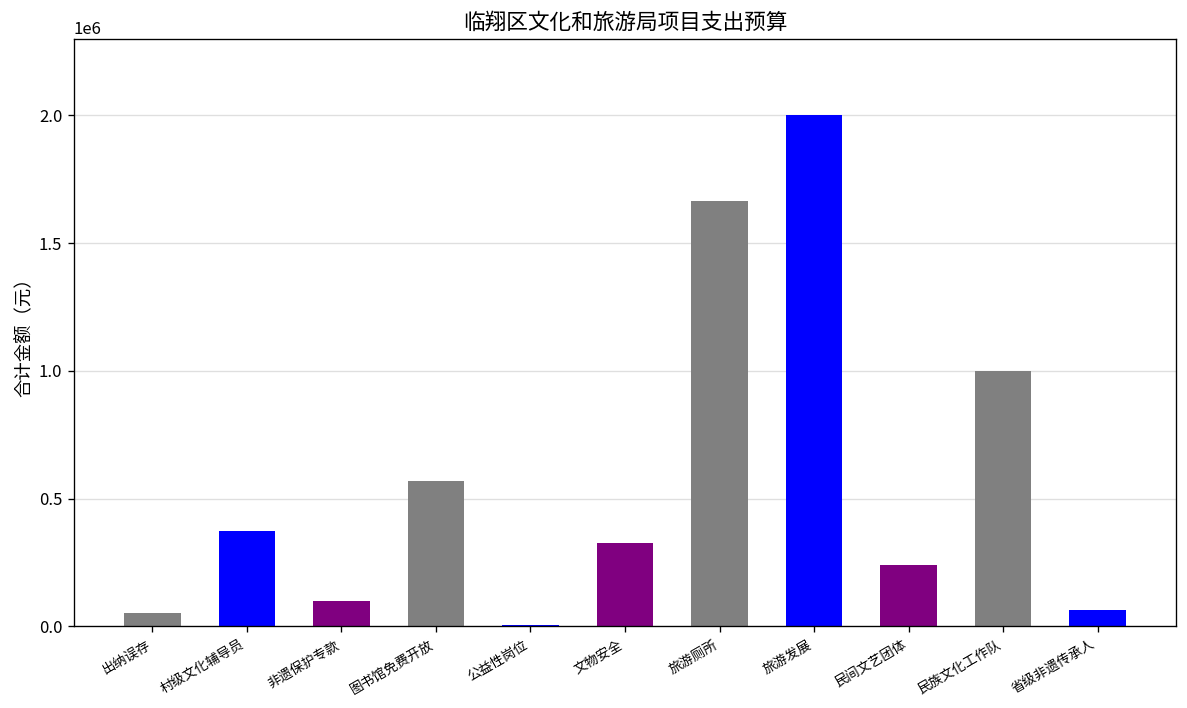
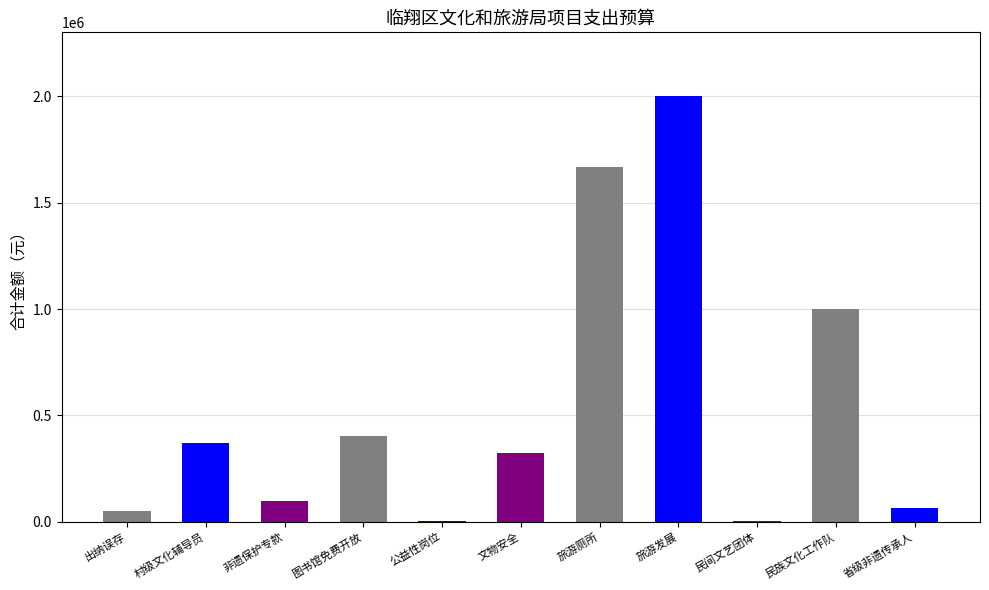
  {
    "出纳误存": 50000,
    "村级文化辅导员": 370000,
    "非遗保护专款": 100000,
-   "图书馆免费开放": 570000,
+   "图书馆免费开放": 400000,
    "文物安全": 320000,
    "旅游厕所": 1670000,
    "旅游发展": 2000000,
-   "民间文艺团体": 240000,
+   "民间文艺团体": 10000,
    "民族文化工作队": 1000000,
    "省级非遗传承人": 60000
  }
